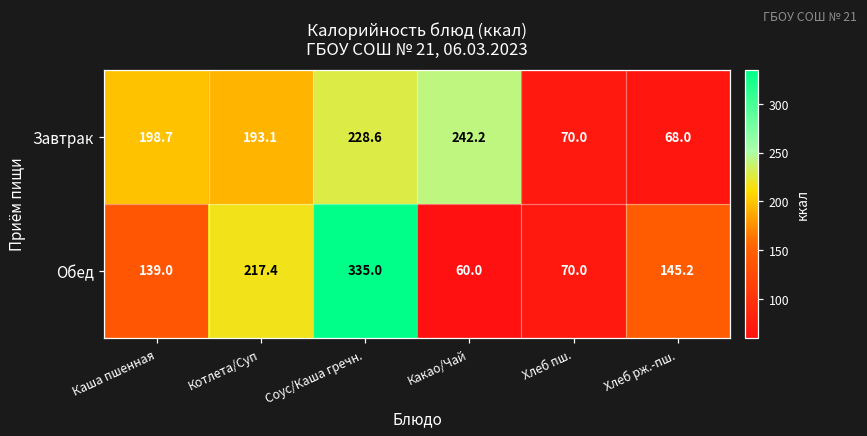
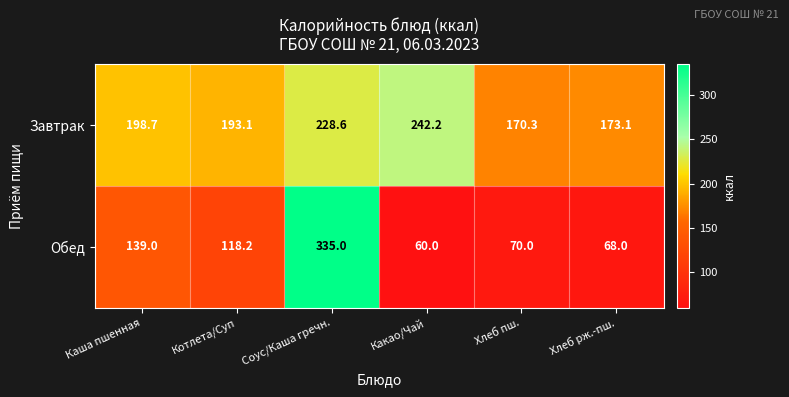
  {
    "Завтрак": {
      "Каша пшенная": 198.7,
      "Котлета/Суп": 193.1,
      "Соус/Каша гречн.": 228.6,
      "Какао/Чай": 242.2,
-     "Хлеб пш.": 70.0,
-     "Хлеб рж.-пш.": 68.0
+     "Хлеб пш.": 170.3,
+     "Хлеб рж.-пш.": 173.1
    },
    "Обед": {
      "Каша пшенная": 139.0,
-     "Котлета/Суп": 217.4,
+     "Котлета/Суп": 118.2,
      "Соус/Каша гречн.": 335.0,
      "Какао/Чай": 60.0,
      "Хлеб пш.": 70.0,
-     "Хлеб рж.-пш.": 145.2
+     "Хлеб рж.-пш.": 68.0
    }
  }
